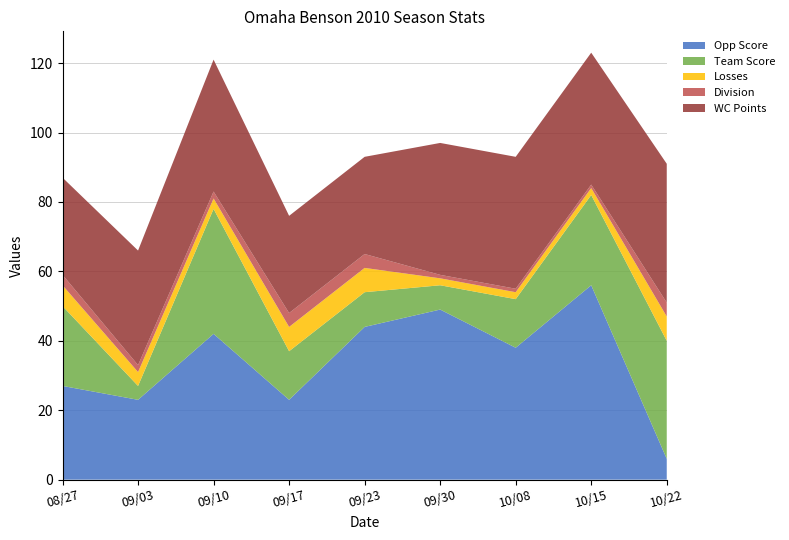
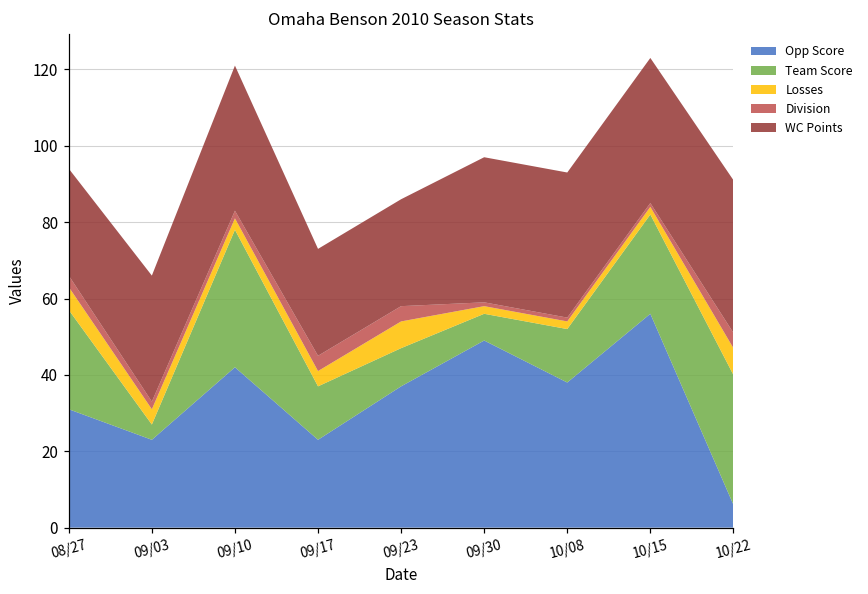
  {
    "Opp Score": {
-     "08/27": 27,
+     "08/27": 31,
      "09/03": 23,
      "09/10": 42,
      "09/17": 23,
-     "09/23": 44,
+     "09/23": 37,
      "09/30": 49,
      "10/08": 38,
      "10/15": 56,
      "10/22": 6
    },
    "Team Score": {
-     "08/27": 23,
+     "08/27": 26,
      "09/03": 4,
      "09/10": 36,
      "09/17": 14,
      "09/23": 10,
      "09/30": 7,
      "10/08": 14,
      "10/15": 26,
      "10/22": 34
    },
    "Losses": {
      "08/27": 6,
      "09/03": 4,
      "09/10": 3,
-     "09/17": 7,
+     "09/17": 4,
      "09/23": 7,
      "09/30": 2,
      "10/08": 2,
      "10/15": 2,
      "10/22": 7
    }
  }
